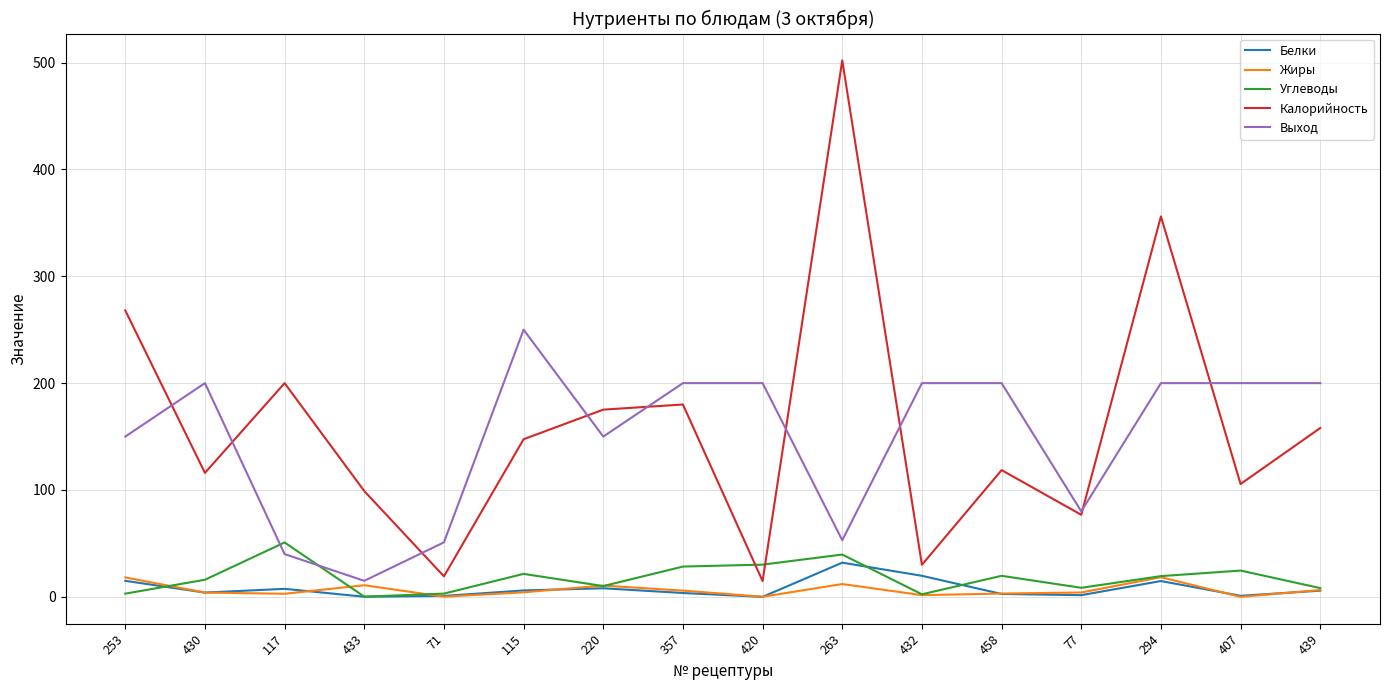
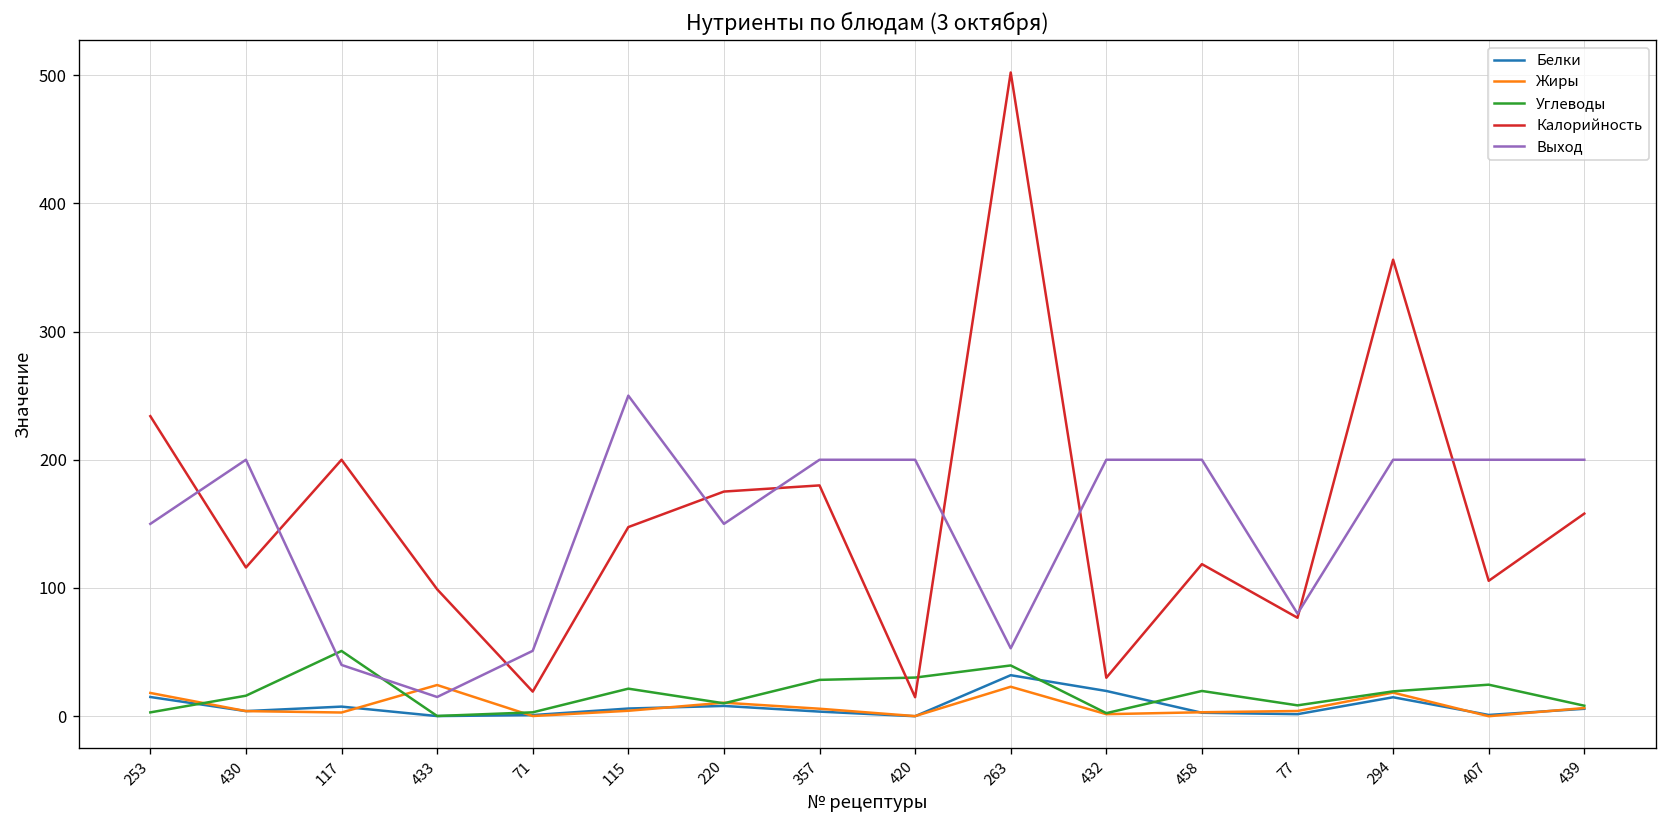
  {
    "Белки": {
      "253": 15,
      "117": 8,
      "263": 32,
      "432": 20,
      "77": 2,
      "294": 15
    },
    "Жиры": {
      "253": 18,
      "117": 3,
-     "433": 11,
-     "263": 12,
+     "433": 24,
+     "263": 23,
      "77": 4
    },
    "Углеводы": {
      "253": 3,
      "430": 16,
      "117": 51,
      "115": 22,
      "357": 28,
      "420": 30,
      "263": 40,
      "458": 20,
      "77": 8,
      "407": 25
    },
    "Калорийность": {
-     "253": 268,
+     "253": 234,
      "430": 116,
      "117": 200,
      "433": 99,
      "71": 19,
      "115": 148,
      "220": 175,
      "357": 180,
      "420": 15,
      "263": 502,
      "432": 30,
      "458": 119,
      "77": 77,
      "294": 356,
      "407": 106,
      "439": 158
    },
    "Выход": {
      "253": 150,
      "430": 200,
      "117": 40,
      "433": 15,
      "71": 51,
      "115": 250,
      "220": 150,
      "357": 200,
      "420": 200,
      "263": 53,
      "432": 200,
      "458": 200,
      "77": 80,
      "294": 200,
      "407": 200,
      "439": 200
    }
  }
